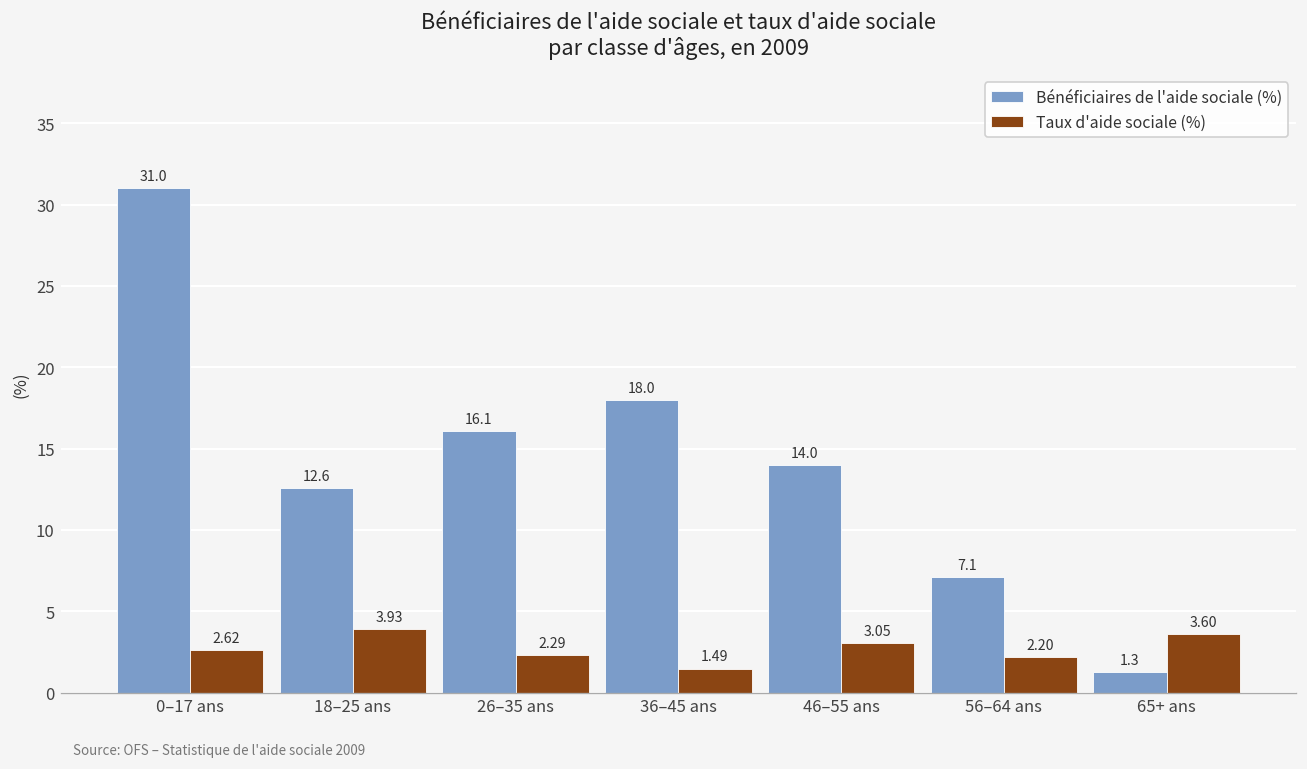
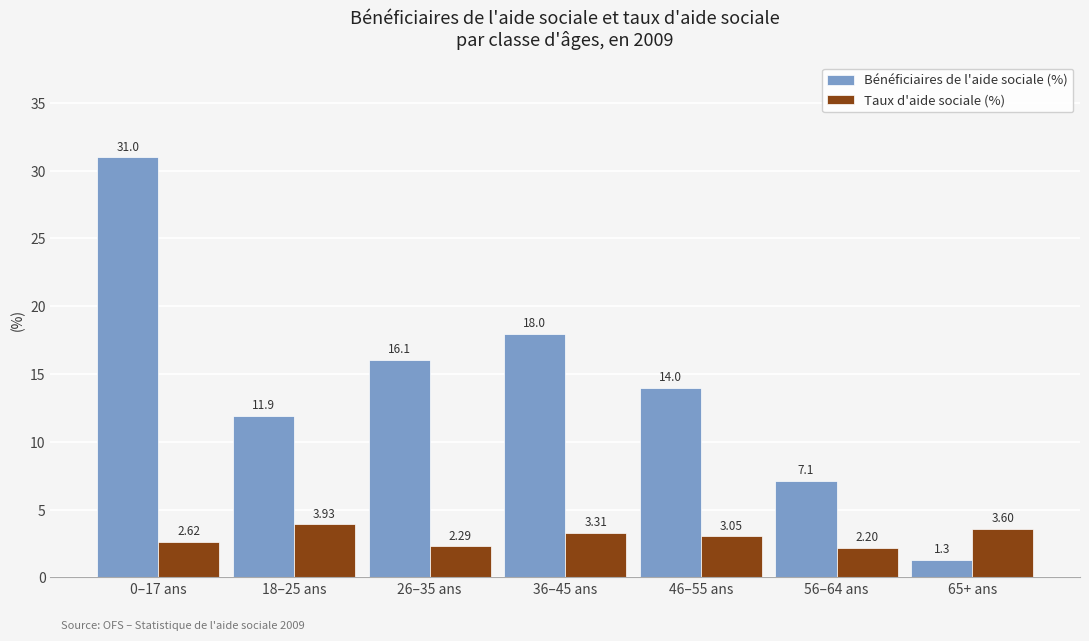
  {
    "Bénéficiaires de l'aide sociale (%)": {
      "0–17 ans": 31.0,
-     "18–25 ans": 12.6,
+     "18–25 ans": 11.9,
      "26–35 ans": 16.1,
      "36–45 ans": 18.0,
      "46–55 ans": 14.0,
      "56–64 ans": 7.1,
      "65+ ans": 1.3
    },
    "Taux d'aide sociale (%)": {
      "0–17 ans": 2.62,
      "18–25 ans": 3.93,
      "26–35 ans": 2.29,
-     "36–45 ans": 1.49,
+     "36–45 ans": 3.31,
      "46–55 ans": 3.05,
      "56–64 ans": 2.20,
      "65+ ans": 3.60
    }
  }
